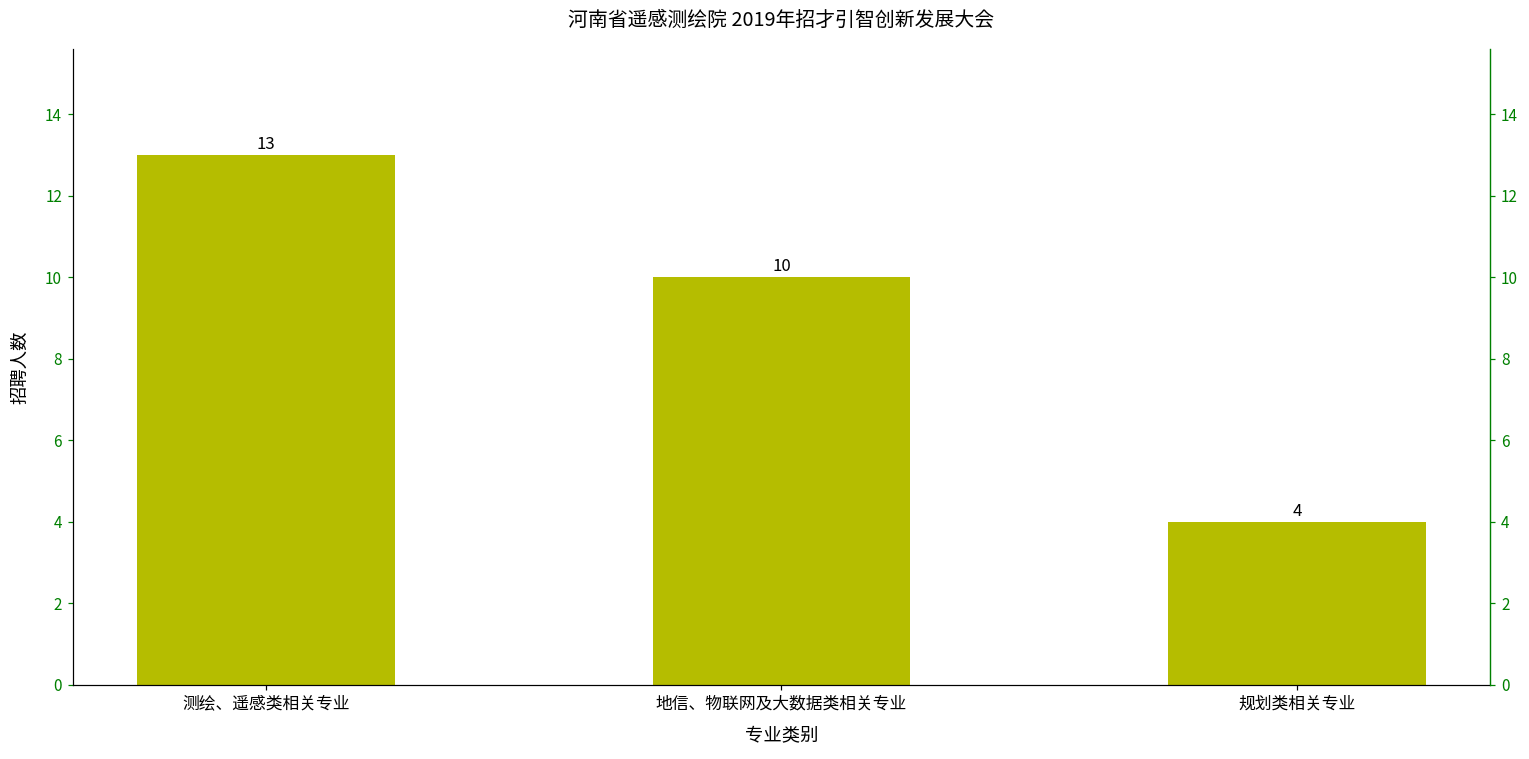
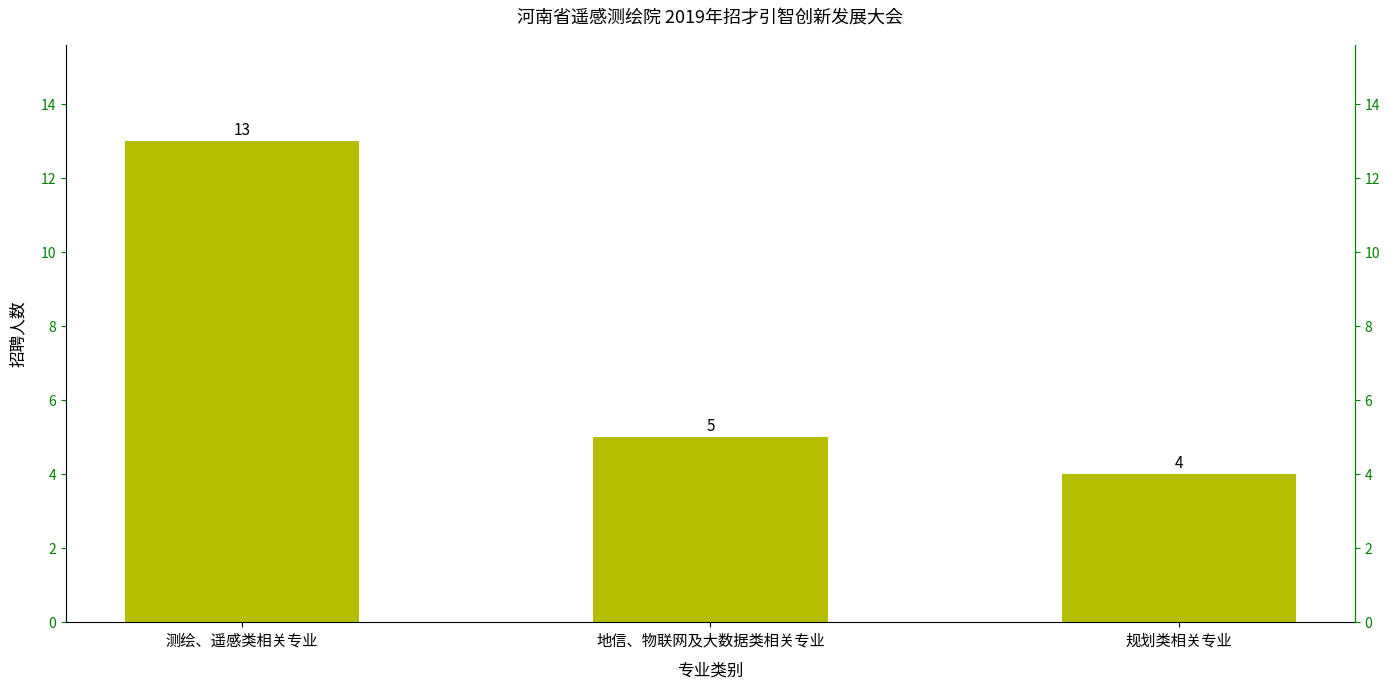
  {
    "测绘、遥感类相关专业": 13,
-   "地信、物联网及大数据类相关专业": 10,
+   "地信、物联网及大数据类相关专业": 5,
    "规划类相关专业": 4
  }
